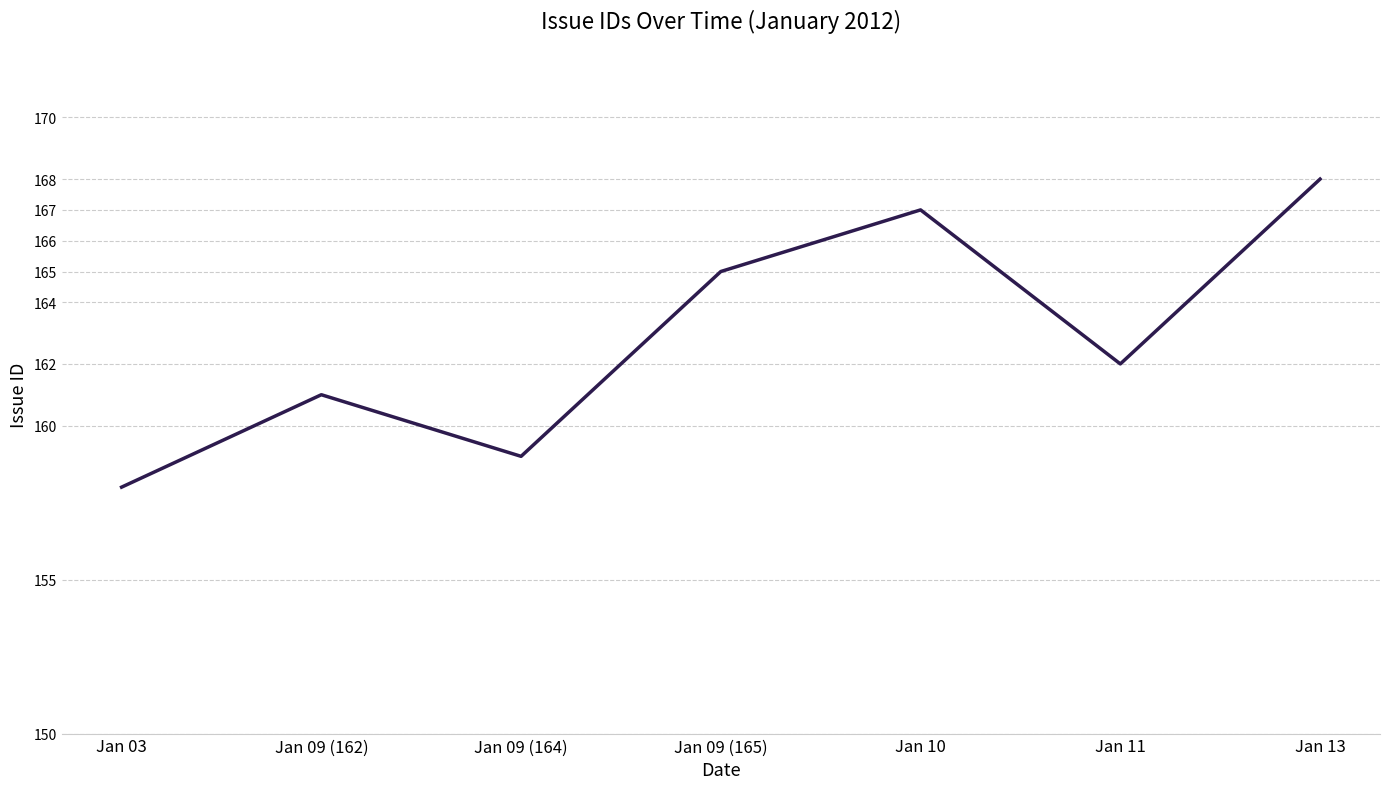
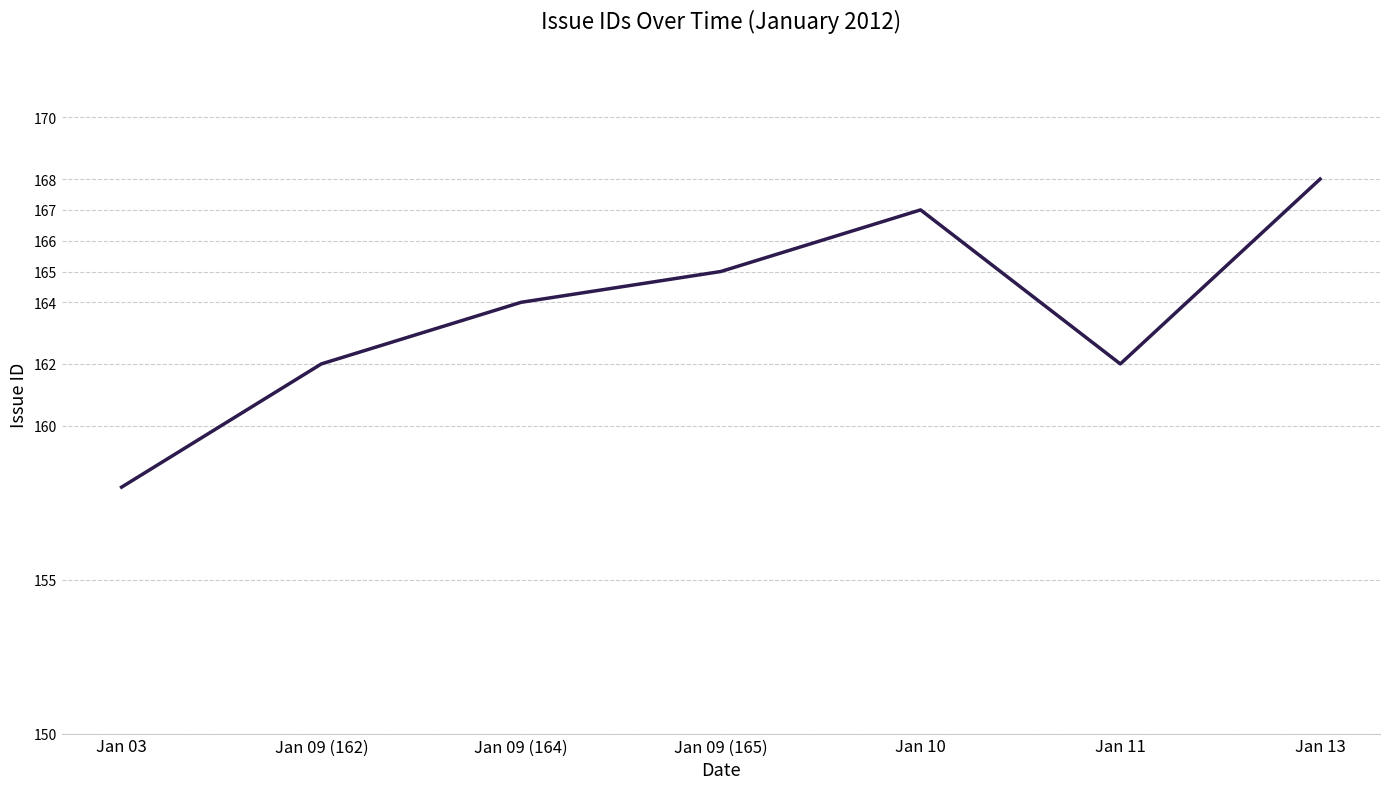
  {
    "Jan 03": 158,
-   "Jan 09 (162)": 161,
-   "Jan 09 (164)": 159,
+   "Jan 09 (162)": 162,
+   "Jan 09 (164)": 164,
    "Jan 09 (165)": 165,
    "Jan 10": 167,
    "Jan 11": 162,
    "Jan 13": 168
  }
